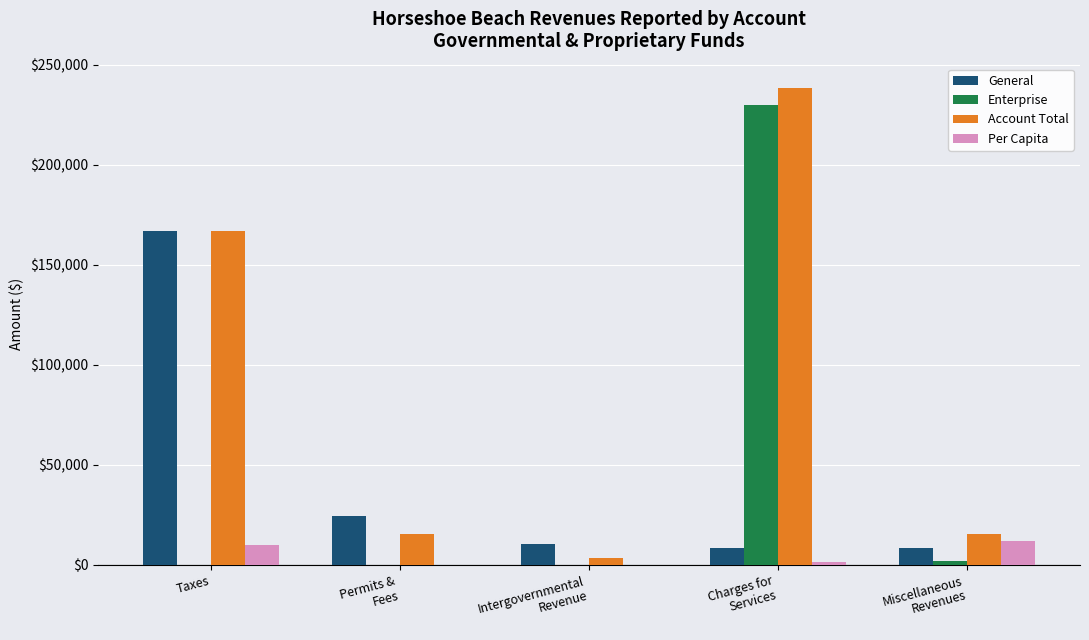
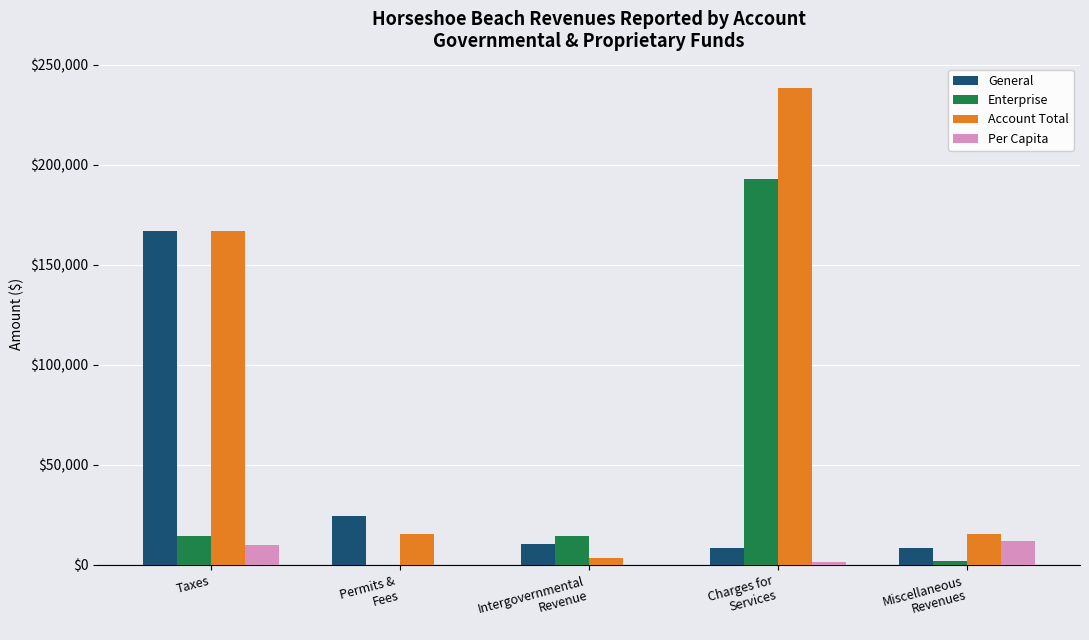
  {
    "General": {
      "Taxes": "$167,000",
      "Permits & Fees": "$25,000",
      "Intergovernmental Revenue": "$10,000",
      "Charges for Services": "$9,000",
      "Miscellaneous Revenues": "$9,000"
    },
    "Enterprise": {
-     "Taxes": "$0",
+     "Taxes": "$14,000",
      "Permits & Fees": "$0",
-     "Intergovernmental Revenue": "$0",
-     "Charges for Services": "$230,000",
+     "Intergovernmental Revenue": "$15,000",
+     "Charges for Services": "$193,000",
      "Miscellaneous Revenues": "$2,000"
    },
    "Account Total": {
      "Taxes": "$167,000",
      "Permits & Fees": "$16,000",
      "Intergovernmental Revenue": "$4,000",
      "Charges for Services": "$239,000",
      "Miscellaneous Revenues": "$15,000"
    },
    "Per Capita": {
      "Taxes": "$10,000",
      "Charges for Services": "$1,000",
      "Miscellaneous Revenues": "$12,000"
    }
  }
